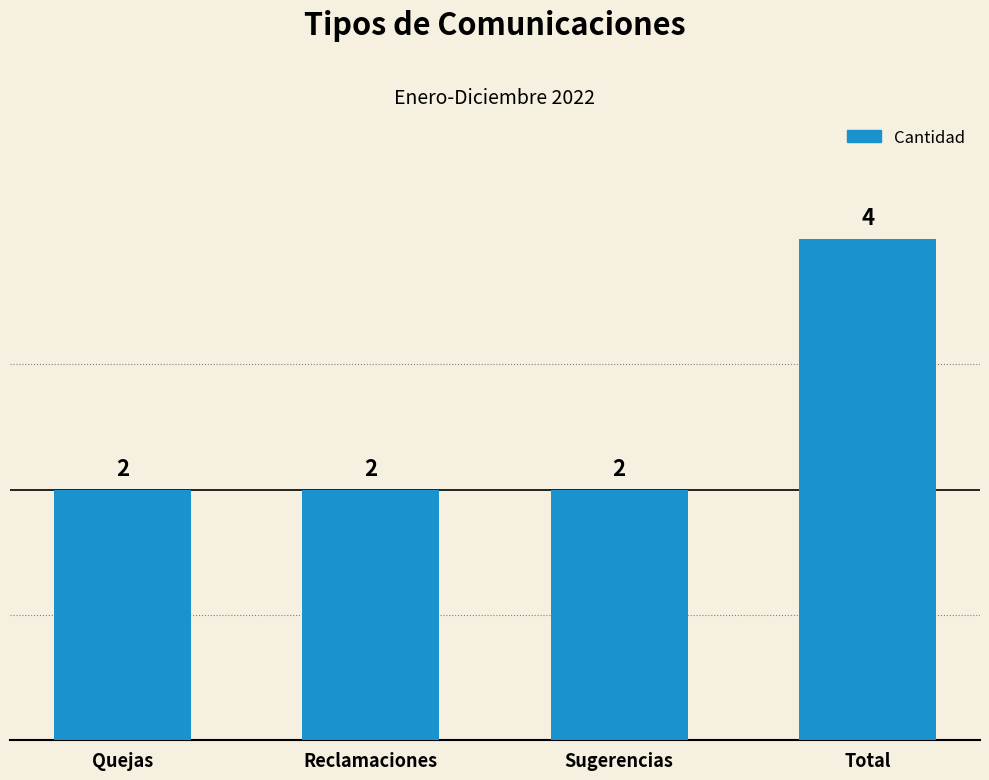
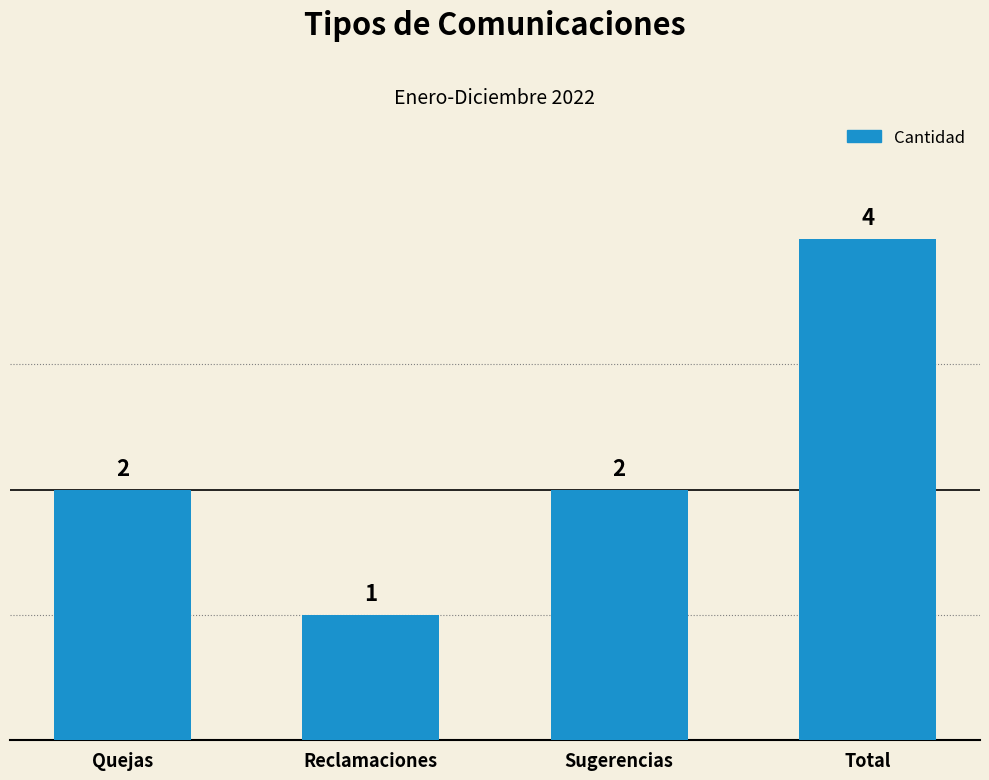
  {
    "Quejas": 2,
-   "Reclamaciones": 2,
+   "Reclamaciones": 1,
    "Sugerencias": 2,
    "Total": 4
  }
